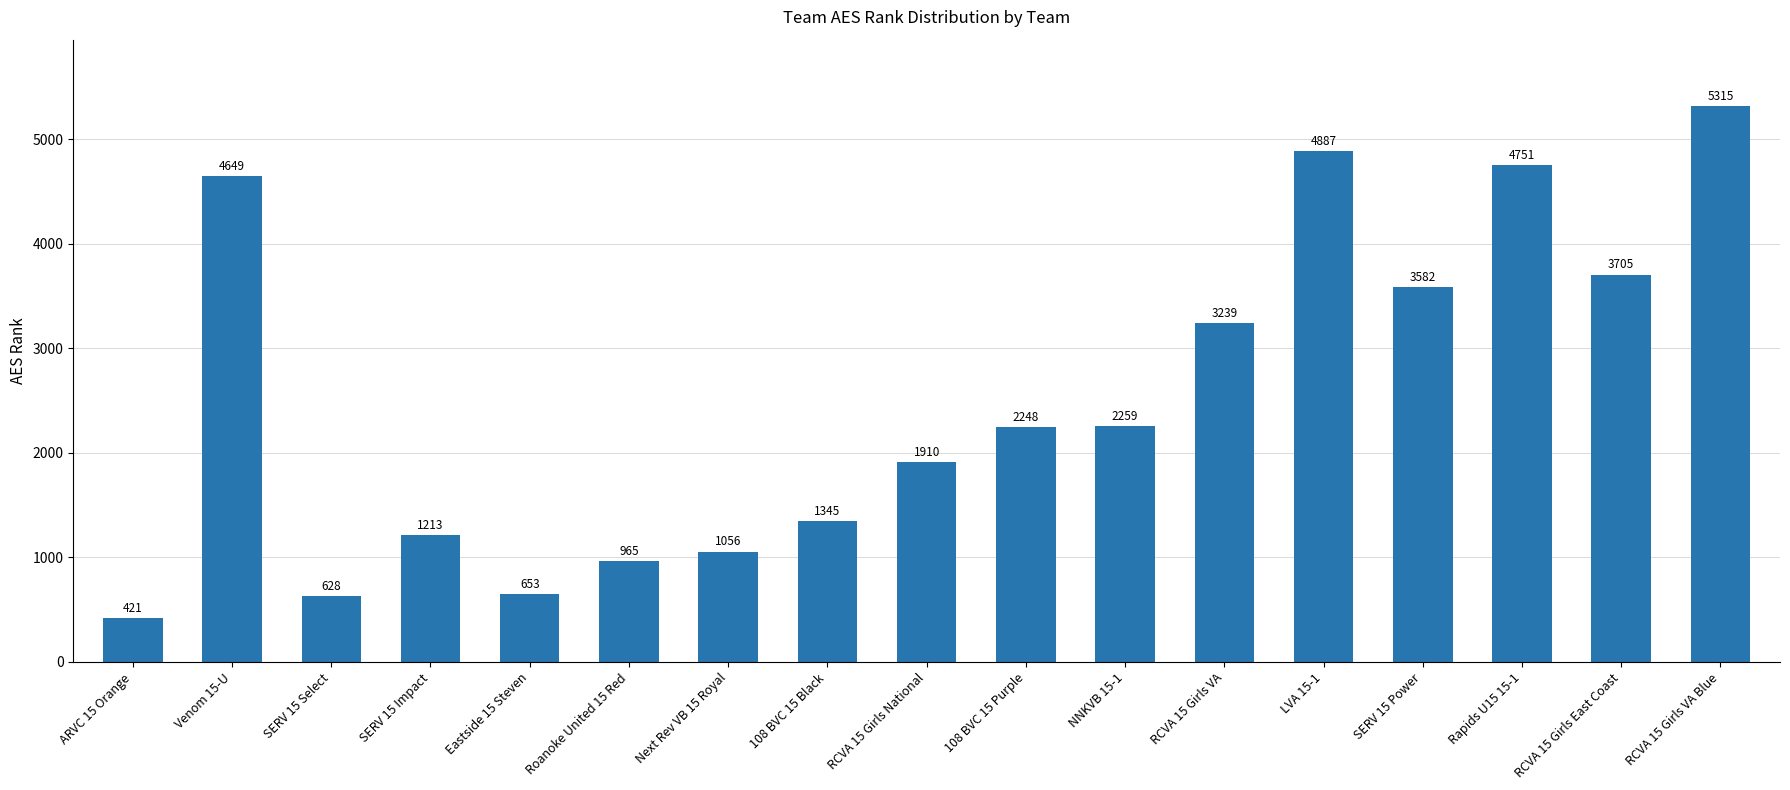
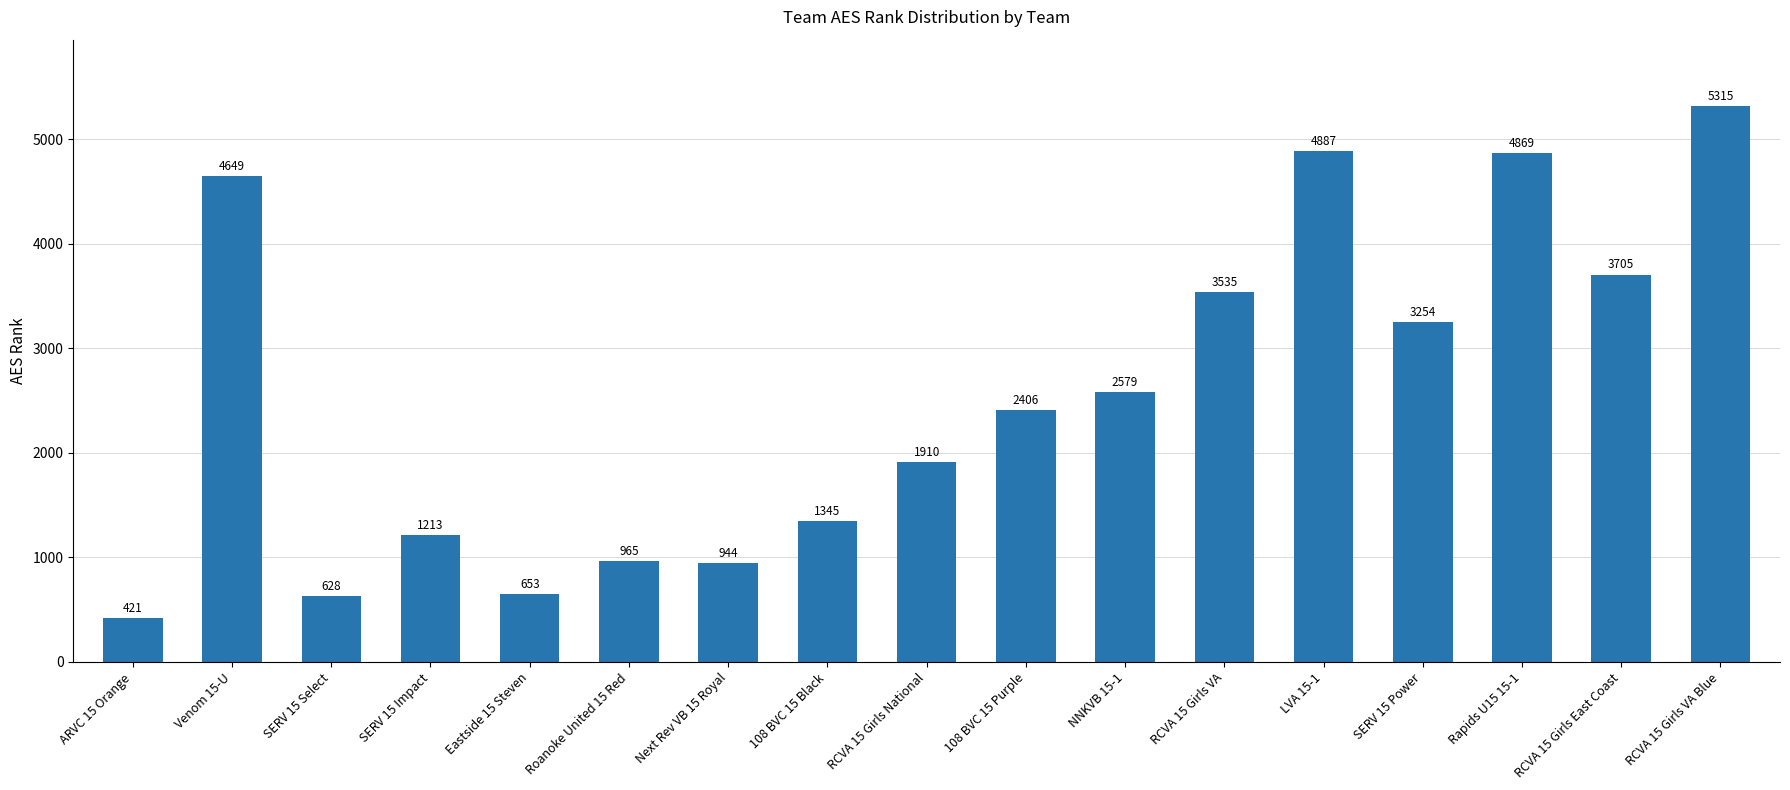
  {
    "ARVC 15 Orange": 421,
    "Venom 15-U": 4649,
    "SERV 15 Select": 628,
    "SERV 15 Impact": 1213,
    "Eastside 15 Steven": 653,
    "Roanoke United 15 Red": 965,
-   "Next Rev VB 15 Royal": 1056,
+   "Next Rev VB 15 Royal": 944,
    "108 BVC 15 Black": 1345,
    "RCVA 15 Girls National": 1910,
-   "108 BVC 15 Purple": 2248,
-   "NNKVB 15-1": 2259,
-   "RCVA 15 Girls VA": 3239,
+   "108 BVC 15 Purple": 2406,
+   "NNKVB 15-1": 2579,
+   "RCVA 15 Girls VA": 3535,
    "LVA 15-1": 4887,
-   "SERV 15 Power": 3582,
-   "Rapids U15 15-1": 4751,
+   "SERV 15 Power": 3254,
+   "Rapids U15 15-1": 4869,
    "RCVA 15 Girls East Coast": 3705,
    "RCVA 15 Girls VA Blue": 5315
  }
